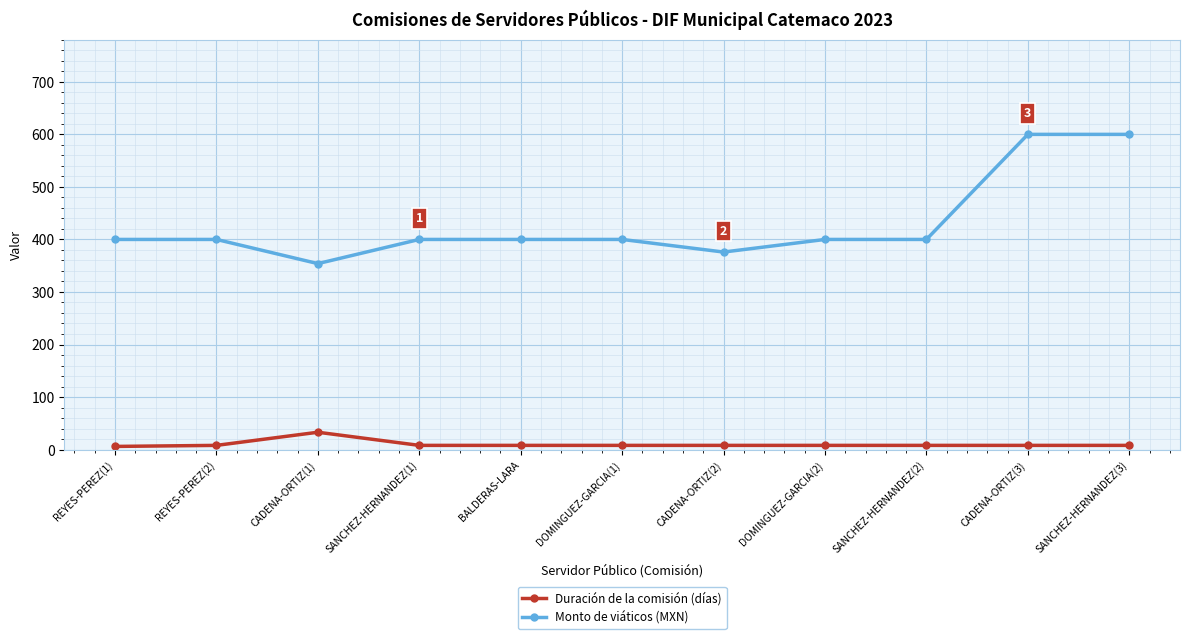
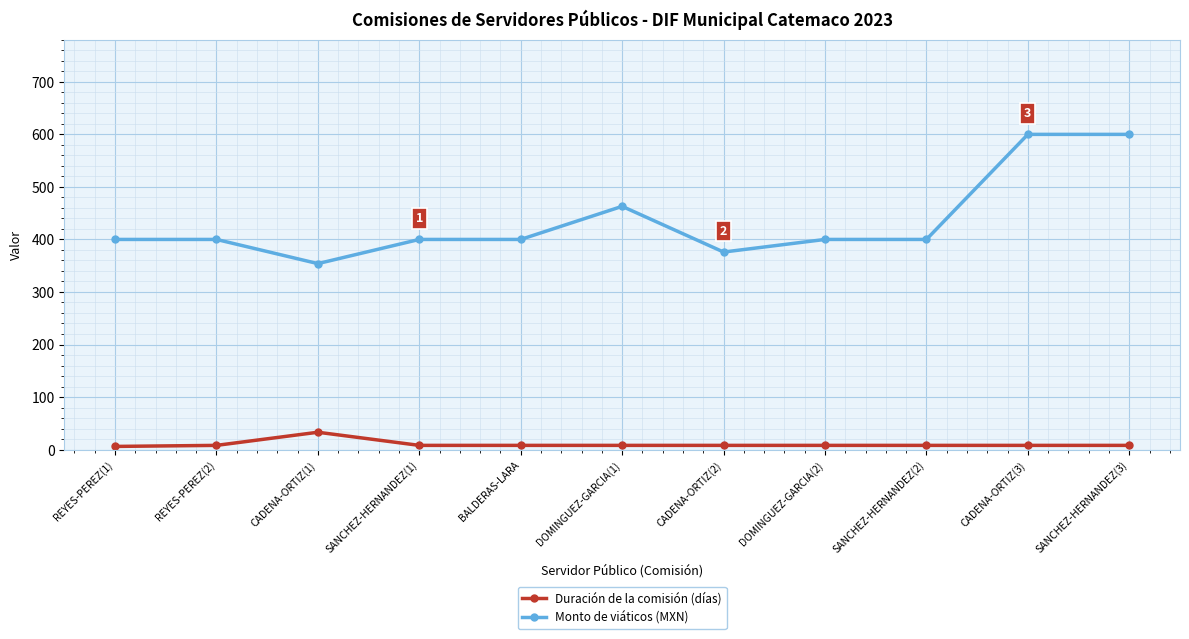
  {
    "Duración de la comisión (días)": {
      "REYES-PEREZ(1)": 10,
      "REYES-PEREZ(2)": 10,
      "CADENA-ORTIZ(1)": 30,
      "SANCHEZ-HERNANDEZ(1)": 10,
      "BALDERAS-LARA": 10,
      "DOMINGUEZ-GARCIA(1)": 10,
      "CADENA-ORTIZ(2)": 10,
      "DOMINGUEZ-GARCIA(2)": 10,
      "SANCHEZ-HERNANDEZ(2)": 10,
      "CADENA-ORTIZ(3)": 10,
      "SANCHEZ-HERNANDEZ(3)": 10
    },
    "Monto de viáticos (MXN)": {
      "REYES-PEREZ(1)": 400,
      "REYES-PEREZ(2)": 400,
      "CADENA-ORTIZ(1)": 350,
      "BALDERAS-LARA": 400,
-     "DOMINGUEZ-GARCIA(1)": 400,
+     "DOMINGUEZ-GARCIA(1)": 460,
      "DOMINGUEZ-GARCIA(2)": 400,
      "SANCHEZ-HERNANDEZ(2)": 400,
      "SANCHEZ-HERNANDEZ(3)": 600
    }
  }
